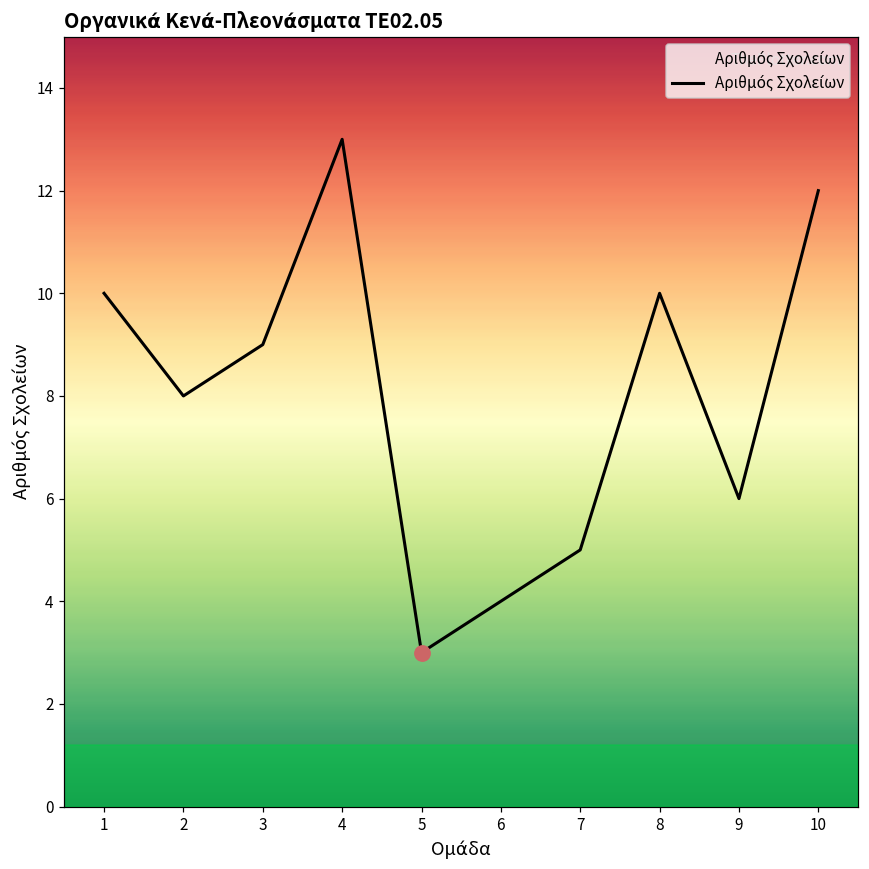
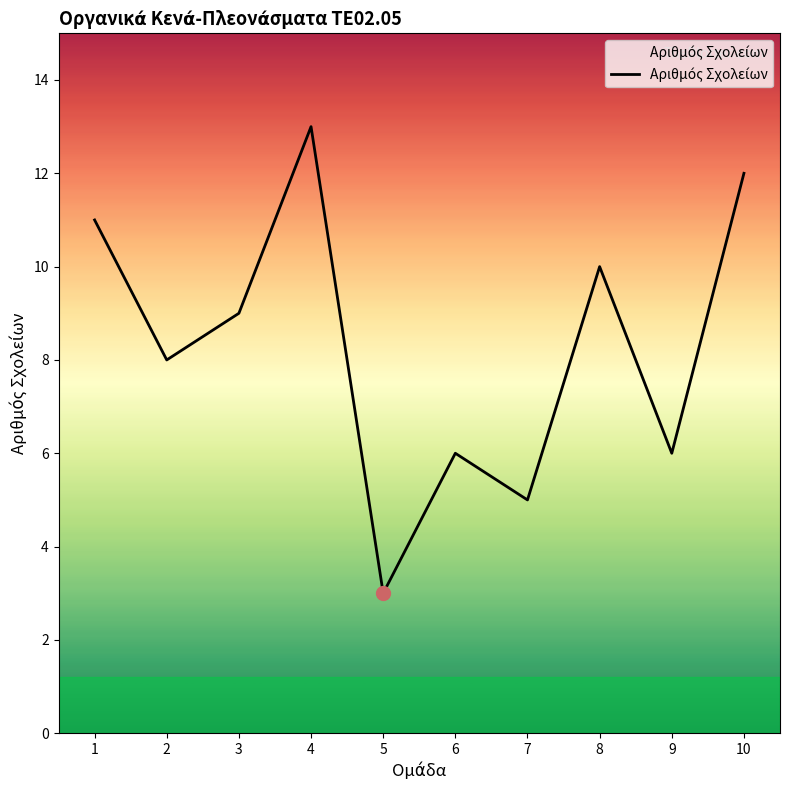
  {
    "Αριθμός Σχολείων": {
-     "1": 10,
+     "1": 11,
      "2": 8,
      "3": 9,
      "4": 13,
-     "6": 4,
+     "6": 6,
      "7": 5,
      "8": 10,
      "9": 6,
      "10": 12
    }
  }
